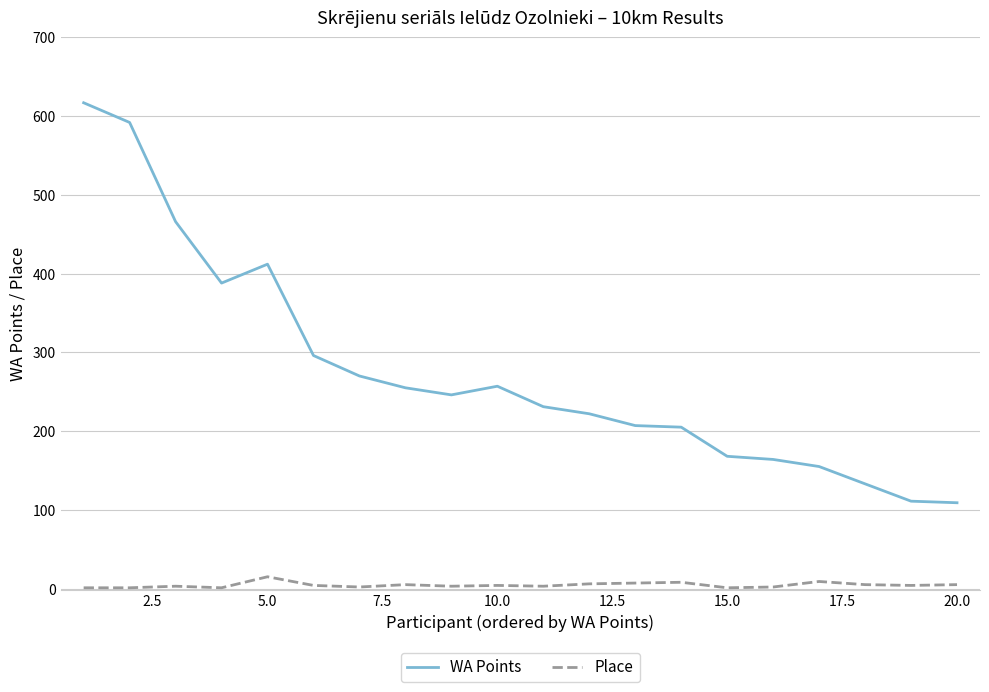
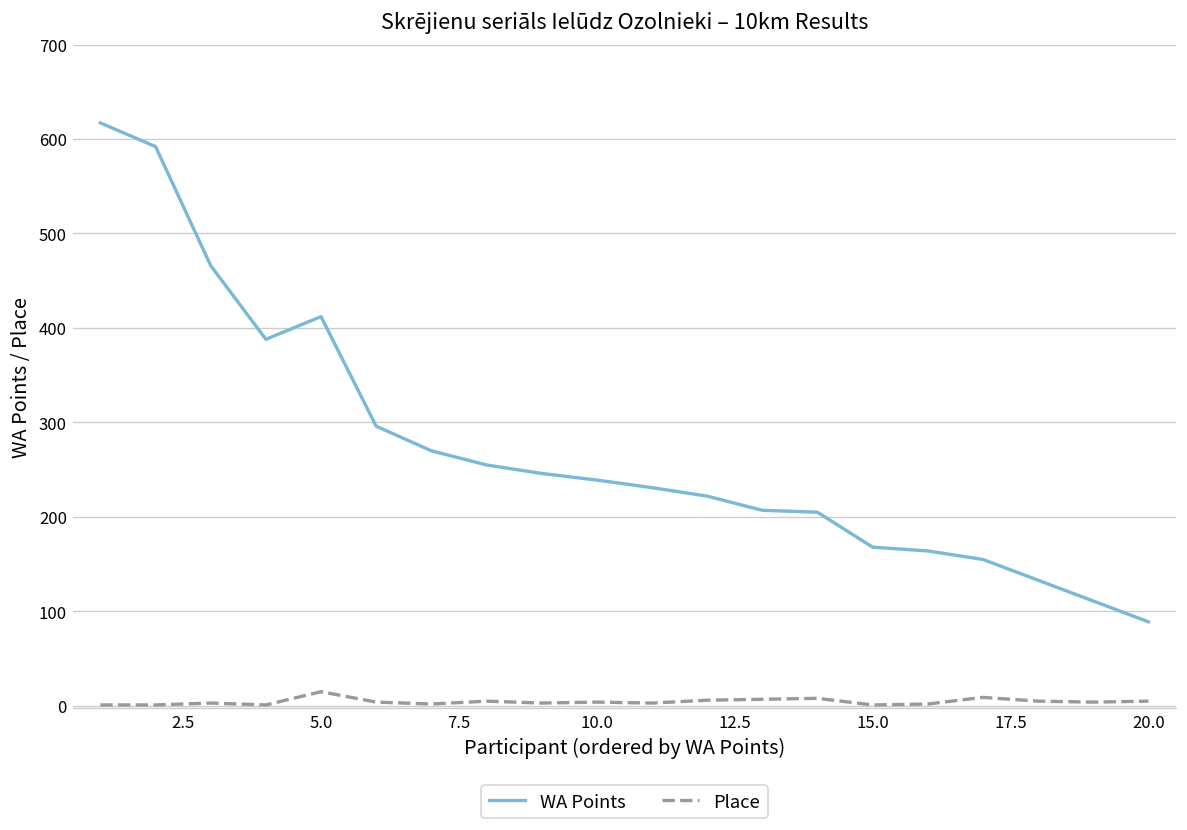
  {
    "WA Points": {
      "5.0": 410,
-     "10.0": 260,
+     "10.0": 240,
      "15.0": 170,
-     "20.0": 110
+     "20.0": 90
    },
    "Place": {
      "5.0": 20,
      "10.0": 0,
      "15.0": 0,
      "20.0": 10
    }
  }
